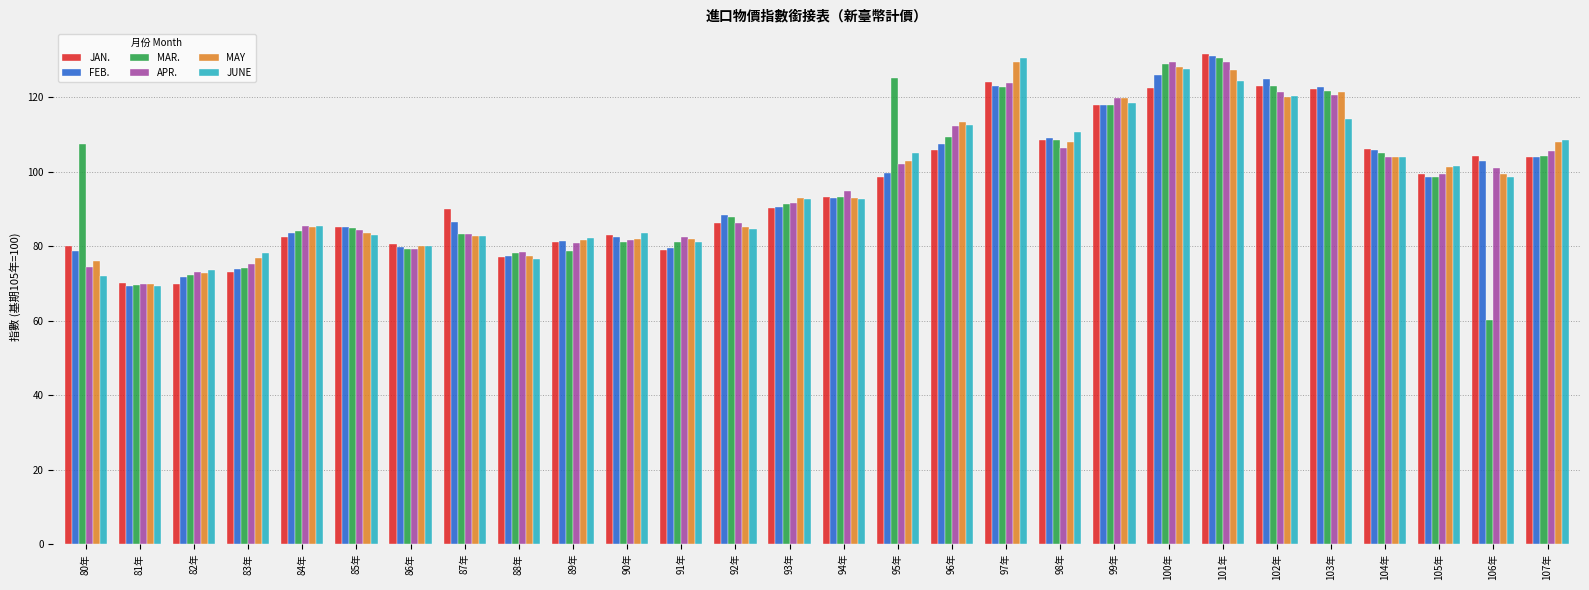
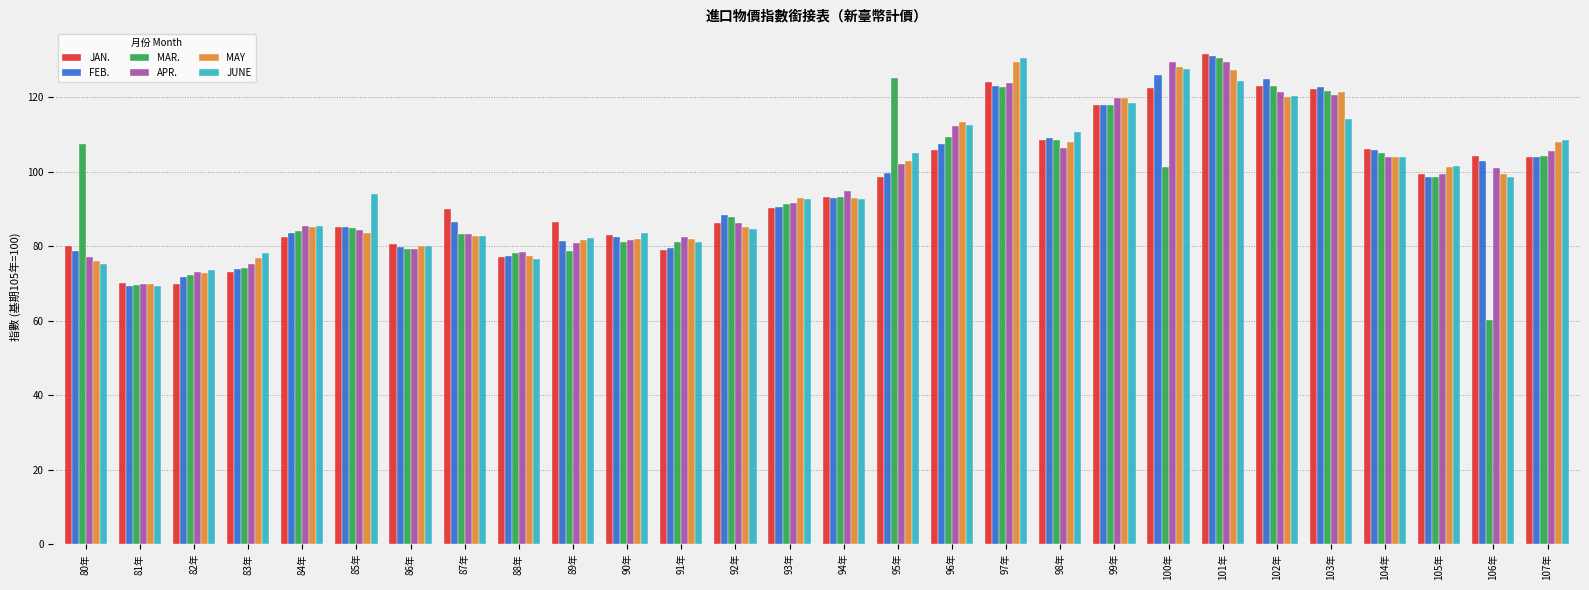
  {
    "JAN.": {
      "80年": 80,
      "81年": 70,
      "82年": 70,
      "83年": 73,
      "84年": 82,
      "85年": 85,
      "86年": 81,
      "87年": 90,
      "88年": 77,
-     "89年": 81,
+     "89年": 87,
      "90年": 83,
      "91年": 79,
      "92年": 86,
      "93年": 90,
      "94年": 93,
      "95年": 99,
      "96年": 106,
      "97年": 124,
      "98年": 109,
      "99年": 118,
      "100年": 122,
      "101年": 132,
      "102年": 123,
      "103年": 122,
      "104年": 106,
      "105年": 99,
      "106年": 104,
      "107年": 104
    },
    "FEB.": {
      "80年": 79,
      "81年": 69,
      "82年": 72,
      "83年": 74,
      "84年": 83,
      "85年": 85,
      "86年": 80,
      "87年": 87,
      "88年": 77,
      "89年": 81,
      "90年": 83,
      "91年": 79,
      "92年": 88,
      "93年": 90,
      "94年": 93,
      "95年": 100,
      "96年": 107,
      "97年": 123,
      "98年": 109,
      "99年": 118,
      "100年": 126,
      "101年": 131,
      "102年": 125,
      "103年": 123,
      "104年": 106,
      "105年": 99,
      "106年": 103,
      "107年": 104
    },
    "MAR.": {
      "80年": 107,
      "81年": 70,
      "82年": 72,
      "83年": 74,
      "84年": 84,
      "85年": 85,
      "86年": 79,
      "87年": 83,
      "88年": 78,
      "89年": 79,
      "90年": 81,
      "91年": 81,
      "92年": 88,
      "93年": 91,
      "94年": 93,
      "95年": 125,
      "96年": 109,
      "97年": 123,
      "98年": 108,
      "99年": 118,
-     "100年": 129,
+     "100年": 101,
      "101年": 131,
      "102年": 123,
      "103年": 122,
      "104年": 105,
      "105年": 98,
      "106年": 60,
      "107年": 104
    },
    "APR.": {
-     "80年": 75,
+     "80年": 77,
      "81年": 70,
      "82年": 73,
      "83年": 75,
      "84年": 85,
      "85年": 84,
      "86年": 79,
      "87年": 83,
      "88年": 78,
      "89年": 81,
      "90年": 82,
      "91年": 82,
      "92年": 86,
      "93年": 92,
      "94年": 95,
      "95年": 102,
      "96年": 112,
      "97年": 124,
      "98年": 106,
      "99年": 120,
      "100年": 129,
      "101年": 129,
      "102年": 121,
      "103年": 121,
      "104年": 104,
      "105年": 99,
      "106年": 101,
      "107年": 106
    },
    "MAY": {
      "80年": 76,
      "81年": 70,
      "82年": 73,
      "83年": 77,
      "84年": 85,
      "85年": 84,
      "86年": 80,
      "87年": 83,
      "88年": 77,
      "89年": 82,
      "90年": 82,
      "91年": 82,
      "92年": 85,
      "93年": 93,
      "94年": 93,
      "95年": 103,
      "96年": 113,
      "97年": 129,
      "98年": 108,
      "99年": 120,
      "100年": 128,
      "101年": 127,
      "102年": 120,
      "103年": 121,
      "104年": 104,
      "105年": 101,
      "106年": 99,
      "107年": 108
    },
    "JUNE": {
-     "80年": 72,
+     "80年": 75,
      "81年": 69,
      "82年": 74,
      "83年": 78,
      "84年": 85,
-     "85年": 83,
+     "85年": 94,
      "86年": 80,
      "87年": 83,
      "88年": 77,
      "89年": 82,
      "90年": 83,
      "91年": 81,
      "92年": 85,
      "93年": 93,
      "94年": 93,
      "95年": 105,
      "96年": 112,
      "97年": 130,
      "98年": 111,
      "99年": 119,
      "100年": 127,
      "101年": 124,
      "102年": 120,
      "103年": 114,
      "104年": 104,
      "105年": 101,
      "106年": 99,
      "107年": 109
    }
  }
